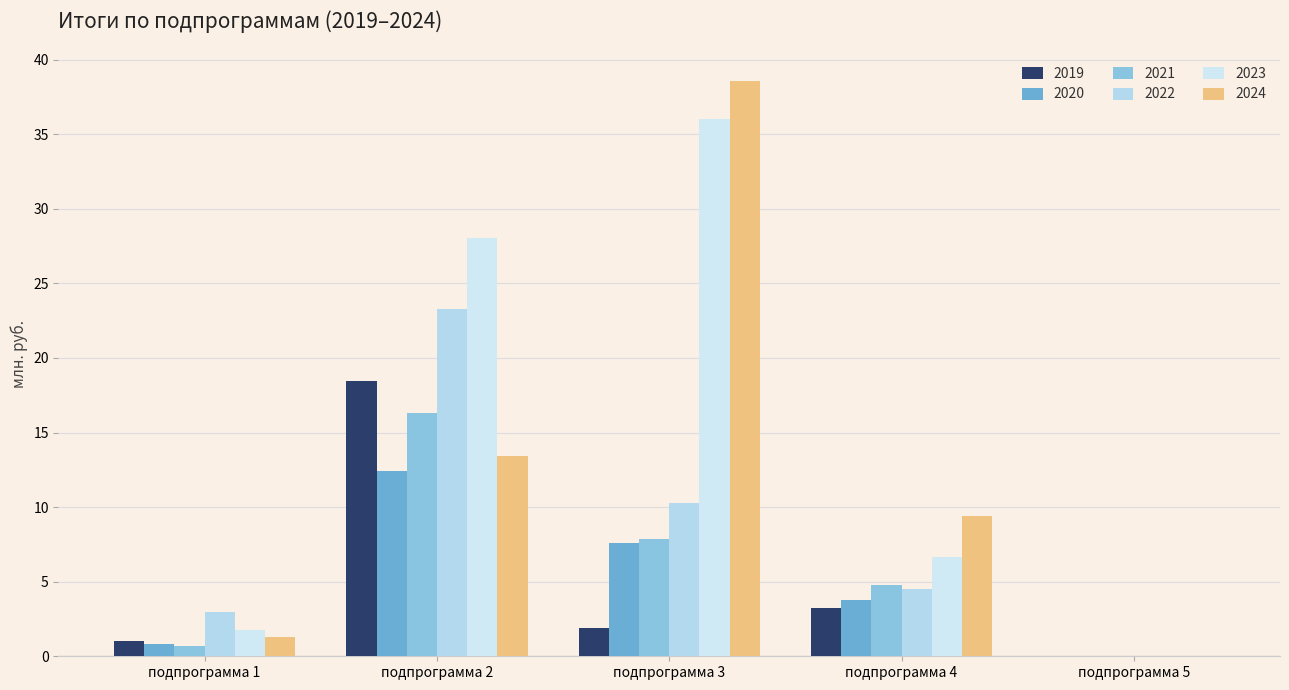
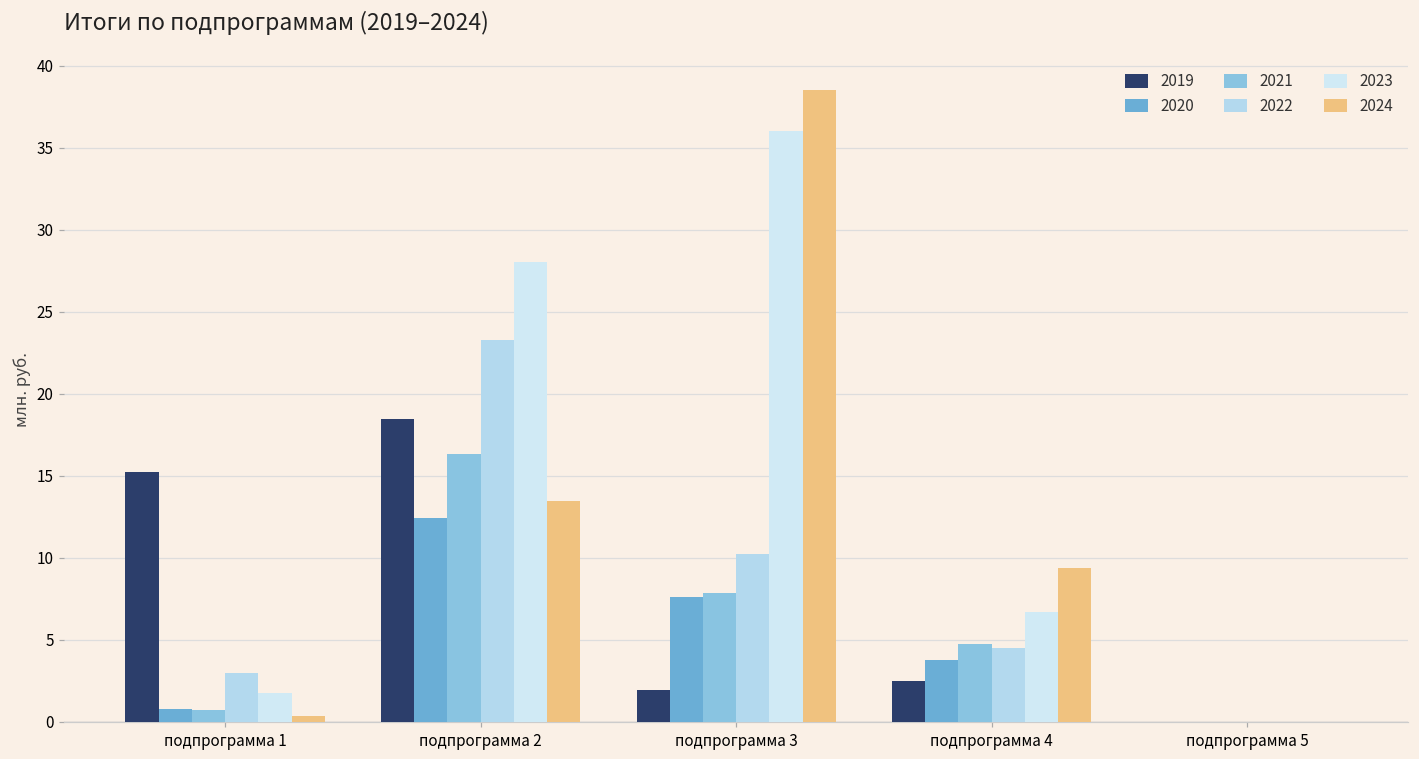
  {
    "2019": {
-     "подпрограмма 1": 1.0,
+     "подпрограмма 1": 15.2,
      "подпрограмма 2": 18.5,
      "подпрограмма 3": 1.9,
-     "подпрограмма 4": 3.2,
+     "подпрограмма 4": 2.5,
      "подпрограмма 5": 0.0
    },
    "2024": {
-     "подпрограмма 1": 1.3,
+     "подпрограмма 1": 0.4,
      "подпрограмма 2": 13.4,
      "подпрограмма 3": 38.5,
      "подпрограмма 4": 9.4,
      "подпрограмма 5": 0.0
    }
  }
